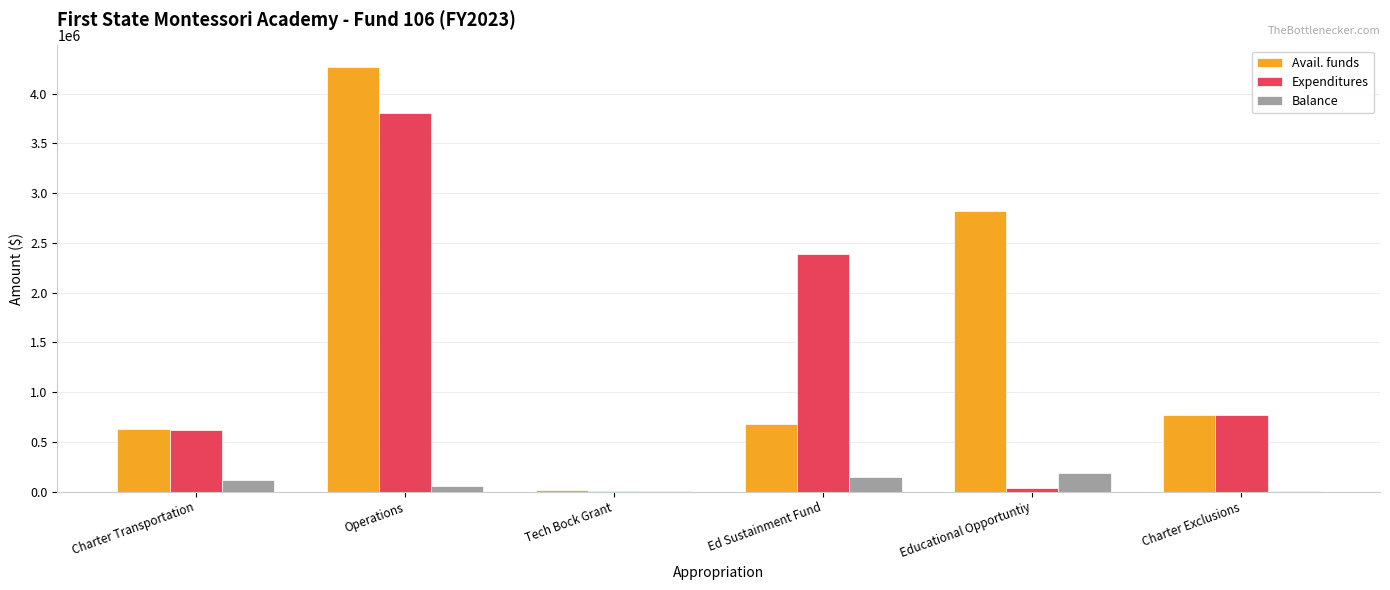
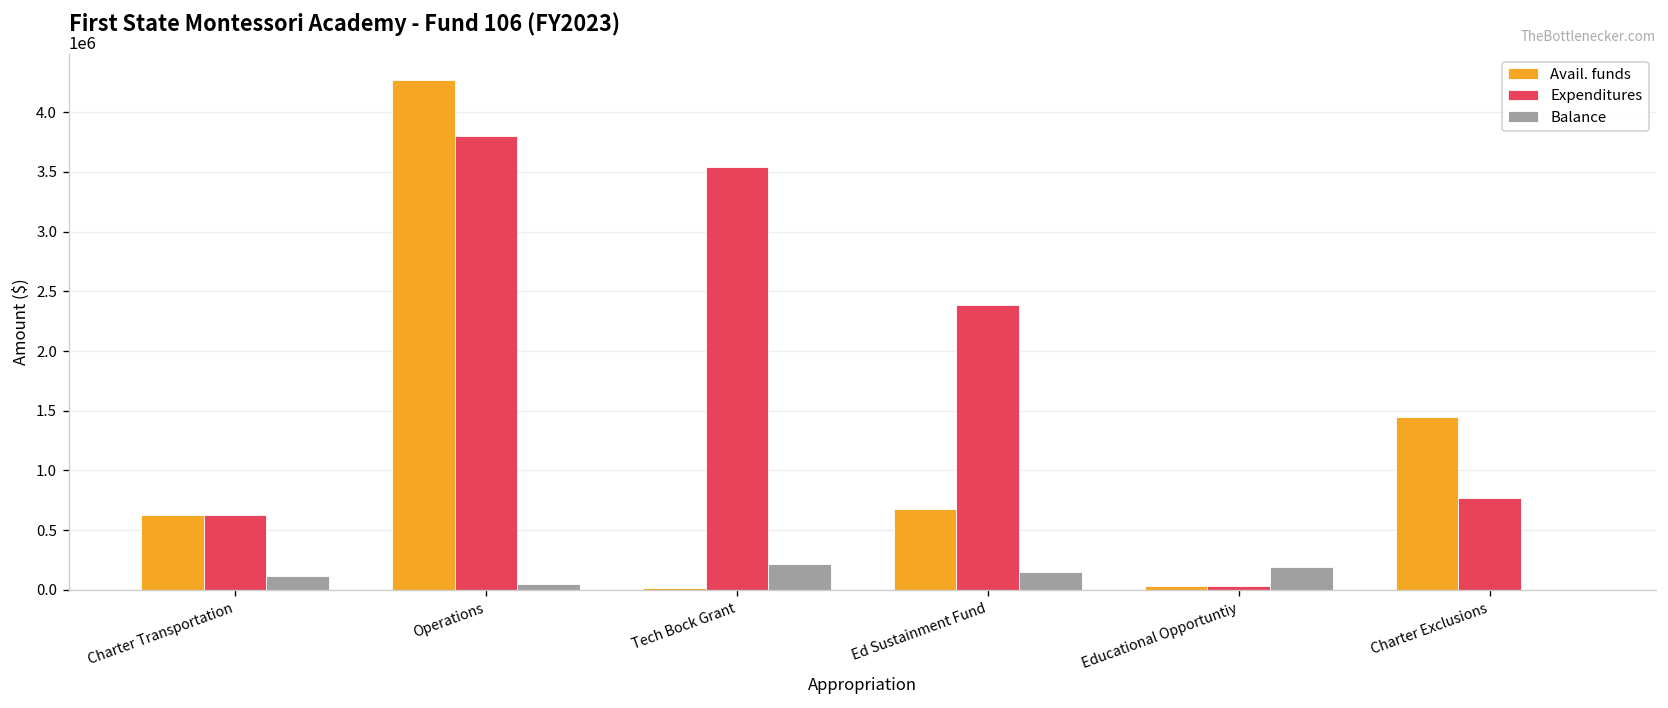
  {
    "Avail. funds": {
      "Charter Transportation": 600000,
      "Operations": 4300000,
      "Ed Sustainment Fund": 700000,
-     "Educational Opportuntiy": 2800000,
-     "Charter Exclusions": 800000
+     "Educational Opportuntiy": 0,
+     "Charter Exclusions": 1400000
    },
    "Expenditures": {
      "Charter Transportation": 600000,
      "Operations": 3800000,
-     "Tech Bock Grant": 0,
+     "Tech Bock Grant": 3500000,
      "Ed Sustainment Fund": 2400000,
      "Educational Opportuntiy": 0,
      "Charter Exclusions": 800000
    },
    "Balance": {
      "Charter Transportation": 100000,
      "Operations": 100000,
-     "Tech Bock Grant": 0,
+     "Tech Bock Grant": 200000,
      "Ed Sustainment Fund": 100000,
      "Educational Opportuntiy": 200000
    }
  }
